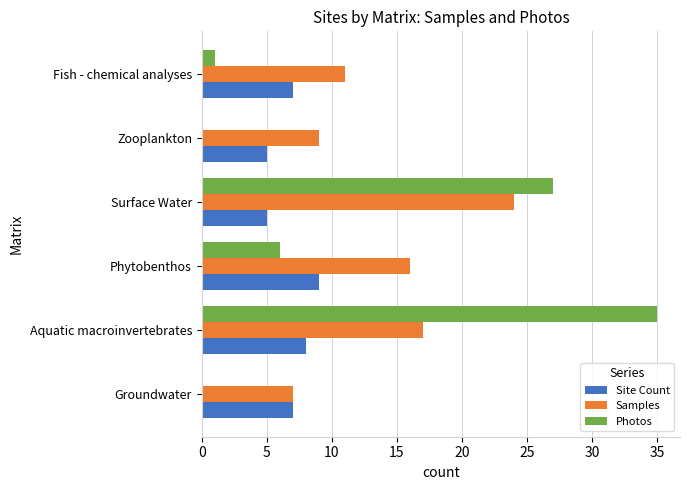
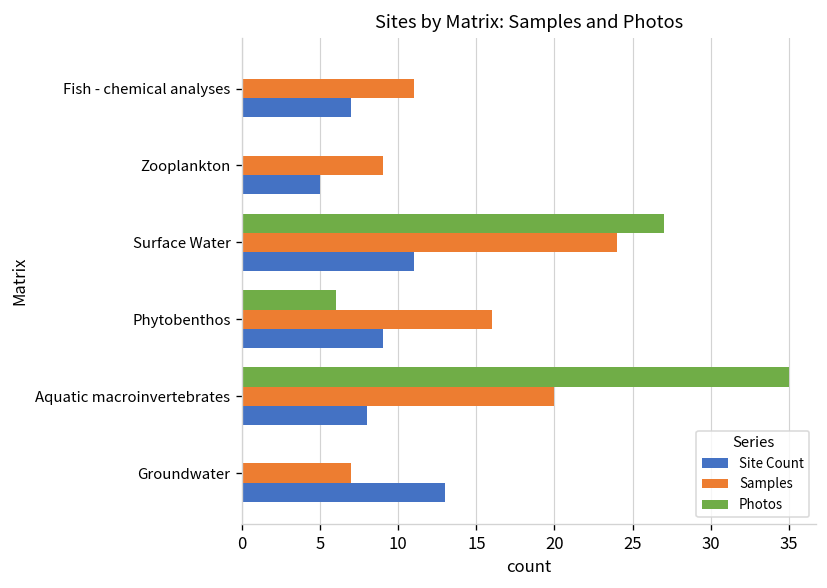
  {
    "Site Count": {
      "Fish - chemical analyses": 7,
      "Zooplankton": 5,
-     "Surface Water": 5,
+     "Surface Water": 11,
      "Phytobenthos": 9,
      "Aquatic macroinvertebrates": 8,
-     "Groundwater": 7
+     "Groundwater": 13
    },
    "Samples": {
      "Fish - chemical analyses": 11,
      "Zooplankton": 9,
      "Surface Water": 24,
      "Phytobenthos": 16,
-     "Aquatic macroinvertebrates": 17,
+     "Aquatic macroinvertebrates": 20,
      "Groundwater": 7
    },
    "Photos": {
-     "Fish - chemical analyses": 1,
+     "Fish - chemical analyses": 0,
      "Zooplankton": 0,
      "Surface Water": 27,
      "Phytobenthos": 6,
      "Aquatic macroinvertebrates": 35,
      "Groundwater": 0
    }
  }
